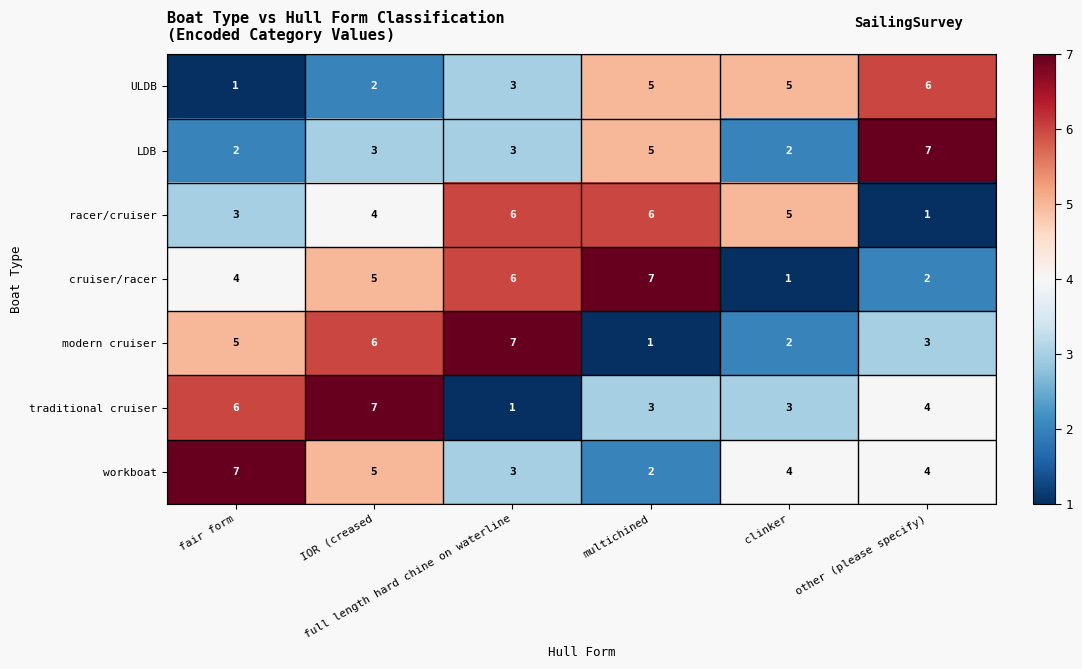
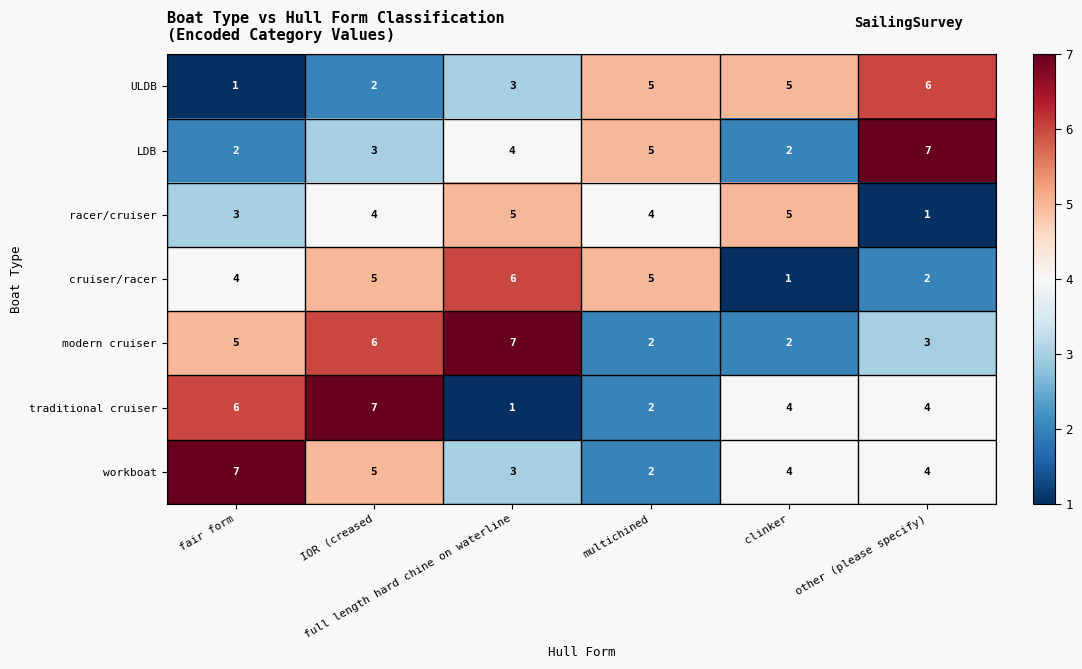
  {
    "ULDB": {
      "fair form": 1,
      "IOR (creased": 2,
      "full length hard chine on waterline": 3,
      "multichined": 5,
      "clinker": 5,
      "other (please specify)": 6
    },
    "LDB": {
      "fair form": 2,
      "IOR (creased": 3,
-     "full length hard chine on waterline": 3,
+     "full length hard chine on waterline": 4,
      "multichined": 5,
      "clinker": 2,
      "other (please specify)": 7
    },
    "racer/cruiser": {
      "fair form": 3,
      "IOR (creased": 4,
-     "full length hard chine on waterline": 6,
-     "multichined": 6,
+     "full length hard chine on waterline": 5,
+     "multichined": 4,
      "clinker": 5,
      "other (please specify)": 1
    },
    "cruiser/racer": {
      "fair form": 4,
      "IOR (creased": 5,
      "full length hard chine on waterline": 6,
-     "multichined": 7,
+     "multichined": 5,
      "clinker": 1,
      "other (please specify)": 2
    },
    "modern cruiser": {
      "fair form": 5,
      "IOR (creased": 6,
      "full length hard chine on waterline": 7,
-     "multichined": 1,
+     "multichined": 2,
      "clinker": 2,
      "other (please specify)": 3
    },
    "traditional cruiser": {
      "fair form": 6,
      "IOR (creased": 7,
      "full length hard chine on waterline": 1,
-     "multichined": 3,
-     "clinker": 3,
+     "multichined": 2,
+     "clinker": 4,
      "other (please specify)": 4
    },
    "workboat": {
      "fair form": 7,
      "IOR (creased": 5,
      "full length hard chine on waterline": 3,
      "multichined": 2,
      "clinker": 4,
      "other (please specify)": 4
    }
  }
